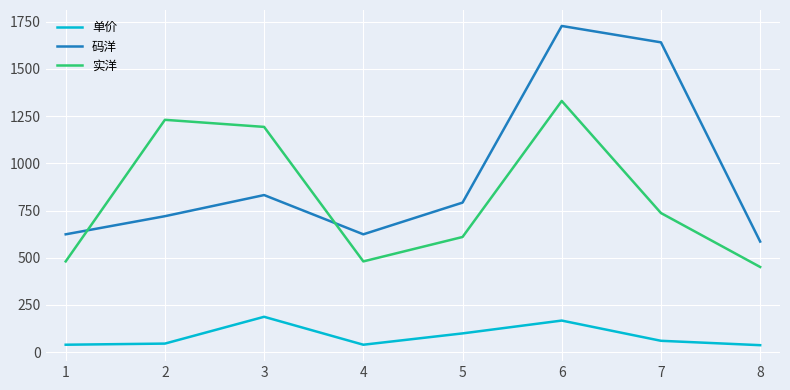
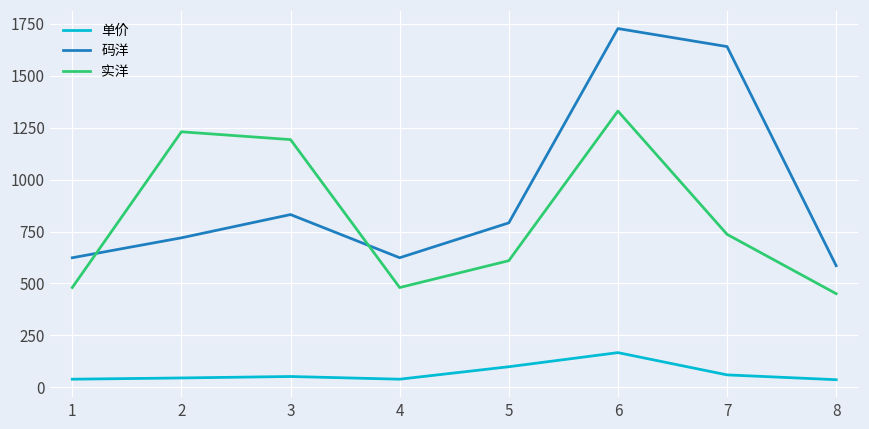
  {
    "单价": {
      "1": 40,
      "2": 50,
-     "3": 190,
+     "3": 50,
      "4": 40,
      "5": 100,
      "6": 170,
      "7": 60,
      "8": 40
    },
    "码洋": {
      "1": 620,
      "2": 720,
      "3": 830,
      "4": 620,
      "5": 790,
      "6": 1730,
      "7": 1640,
      "8": 590
    },
    "实洋": {
      "1": 480,
      "2": 1230,
      "3": 1190,
      "4": 480,
      "5": 610,
      "6": 1330,
      "7": 740,
      "8": 450
    }
  }
